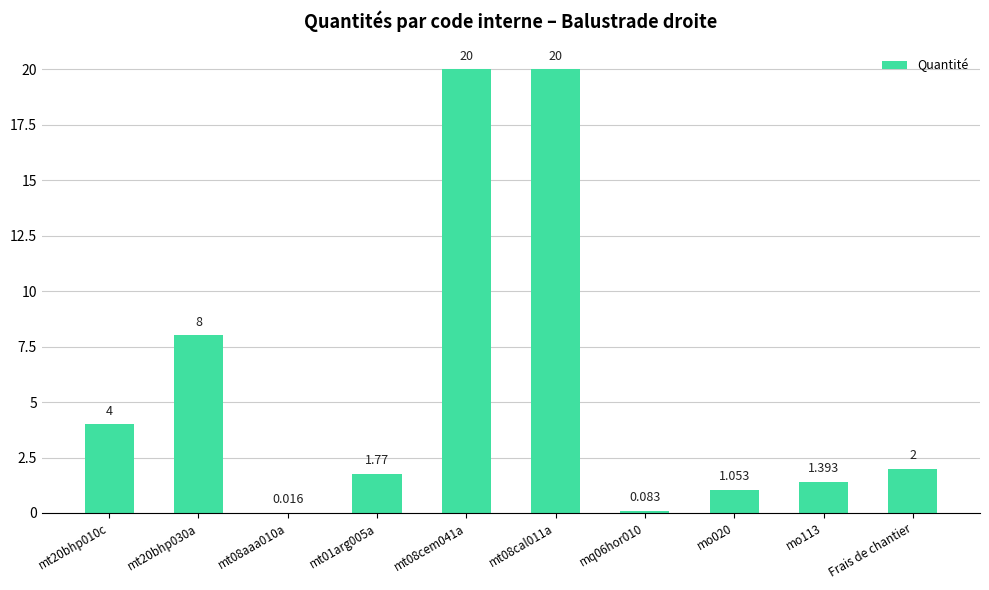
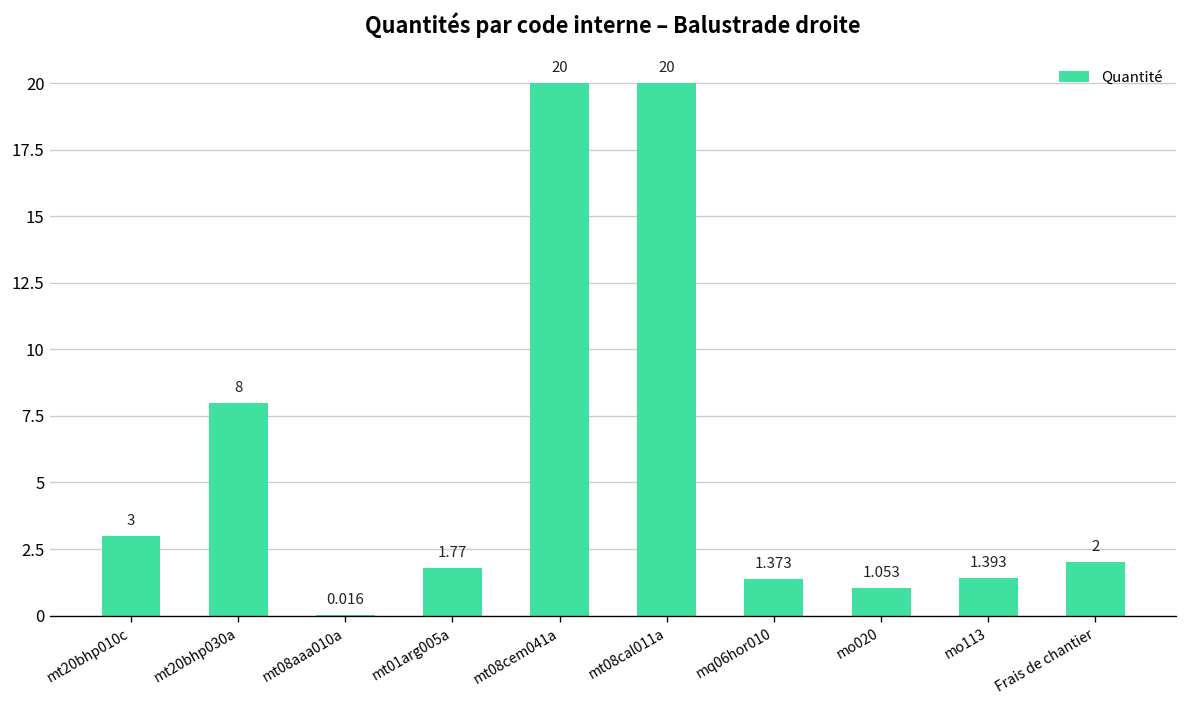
  {
-   "mt20bhp010c": 4,
+   "mt20bhp010c": 3,
    "mt20bhp030a": 8,
    "mt08aaa010a": 0.016,
    "mt01arg005a": 1.77,
    "mt08cem041a": 20,
    "mt08cal011a": 20,
-   "mq06hor010": 0.083,
+   "mq06hor010": 1.373,
    "mo020": 1.053,
    "mo113": 1.393,
    "Frais de chantier": 2
  }
